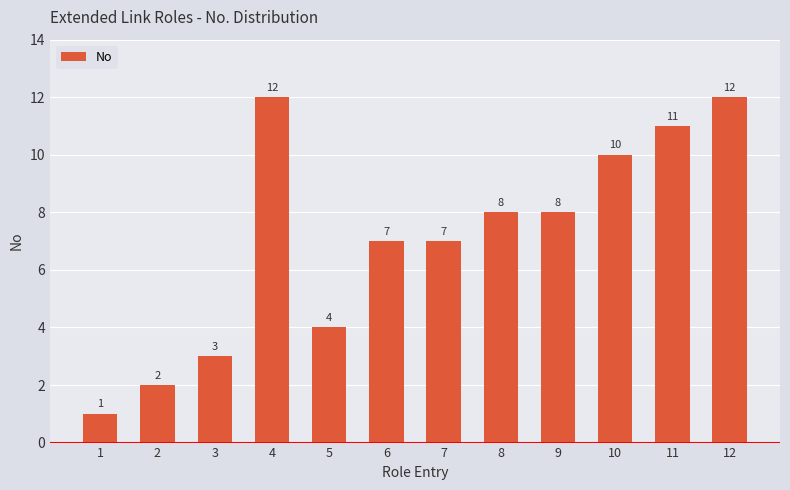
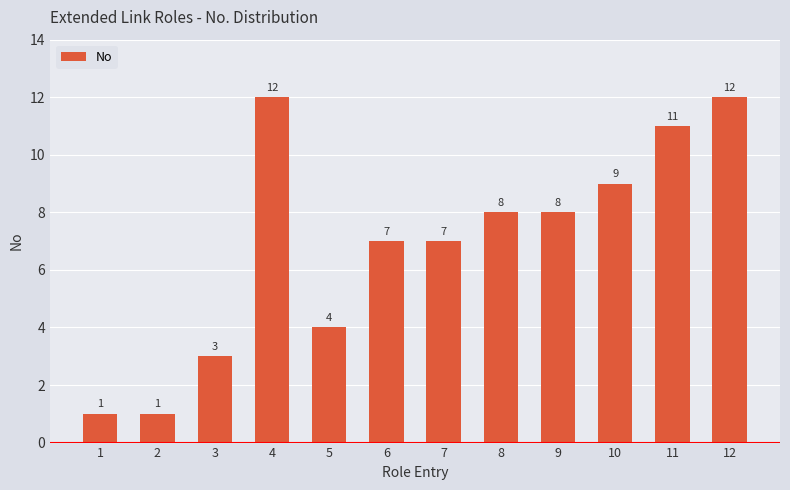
  {
    "1": 1,
-   "2": 2,
+   "2": 1,
    "3": 3,
    "4": 12,
    "5": 4,
    "6": 7,
    "7": 7,
    "8": 8,
    "9": 8,
-   "10": 10,
+   "10": 9,
    "11": 11,
    "12": 12
  }
